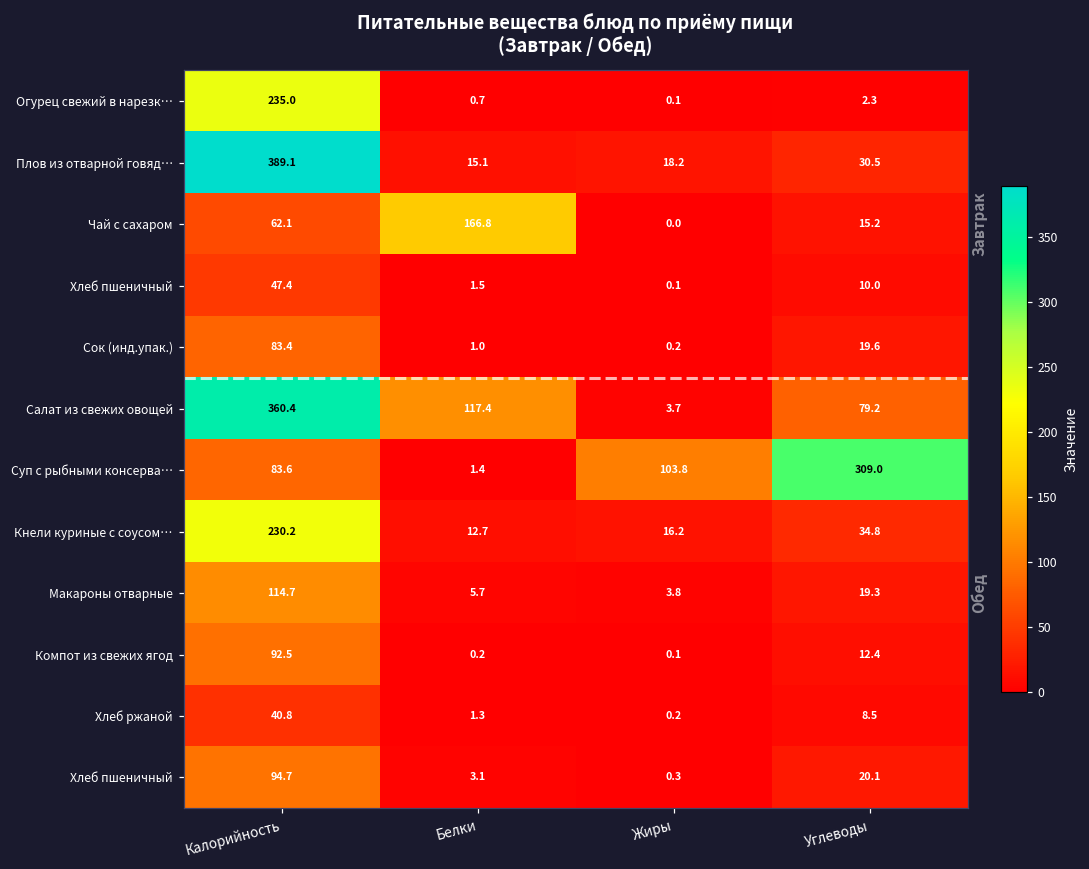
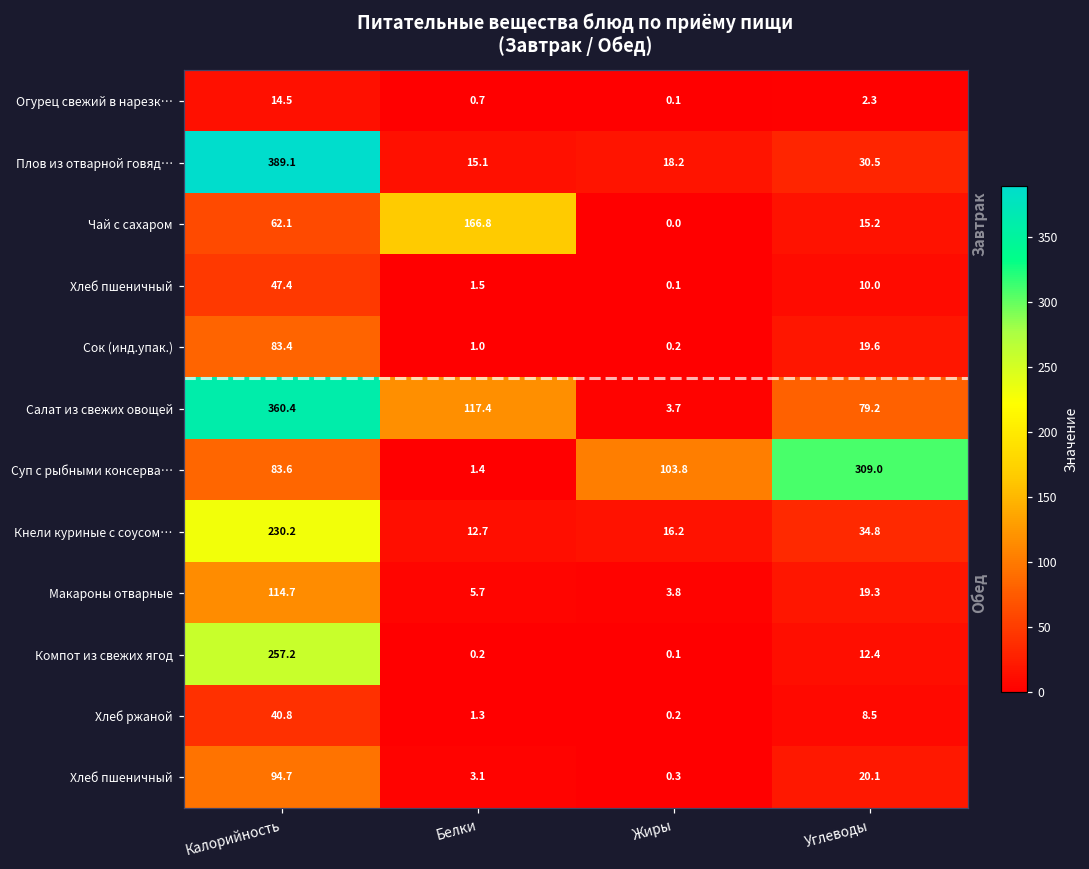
  {
    "Огурец свежий в нарезк…": {
-     "Калорийность": 235.0,
+     "Калорийность": 14.5,
      "Белки": 0.7,
      "Жиры": 0.1,
      "Углеводы": 2.3
    },
    "Плов из отварной говяд…": {
      "Калорийность": 389.1,
      "Белки": 15.1,
      "Жиры": 18.2,
      "Углеводы": 30.5
    },
    "Чай с сахаром": {
      "Калорийность": 62.1,
      "Белки": 166.8,
      "Жиры": 0.0,
      "Углеводы": 15.2
    },
    "Сок (инд.упак.)": {
      "Калорийность": 83.4,
      "Белки": 1.0,
      "Жиры": 0.2,
      "Углеводы": 19.6
    },
    "Салат из свежих овощей": {
      "Калорийность": 360.4,
      "Белки": 117.4,
      "Жиры": 3.7,
      "Углеводы": 79.2
    },
    "Суп с рыбными консерва…": {
      "Калорийность": 83.6,
      "Белки": 1.4,
      "Жиры": 103.8,
      "Углеводы": 309.0
    },
    "Кнели куриные с соусом…": {
      "Калорийность": 230.2,
      "Белки": 12.7,
      "Жиры": 16.2,
      "Углеводы": 34.8
    },
    "Макароны отварные": {
      "Калорийность": 114.7,
      "Белки": 5.7,
      "Жиры": 3.8,
      "Углеводы": 19.3
    },
    "Компот из свежих ягод": {
-     "Калорийность": 92.5,
+     "Калорийность": 257.2,
      "Белки": 0.2,
      "Жиры": 0.1,
      "Углеводы": 12.4
    },
    "Хлеб ржаной": {
      "Калорийность": 40.8,
      "Белки": 1.3,
      "Жиры": 0.2,
      "Углеводы": 8.5
    }
  }
